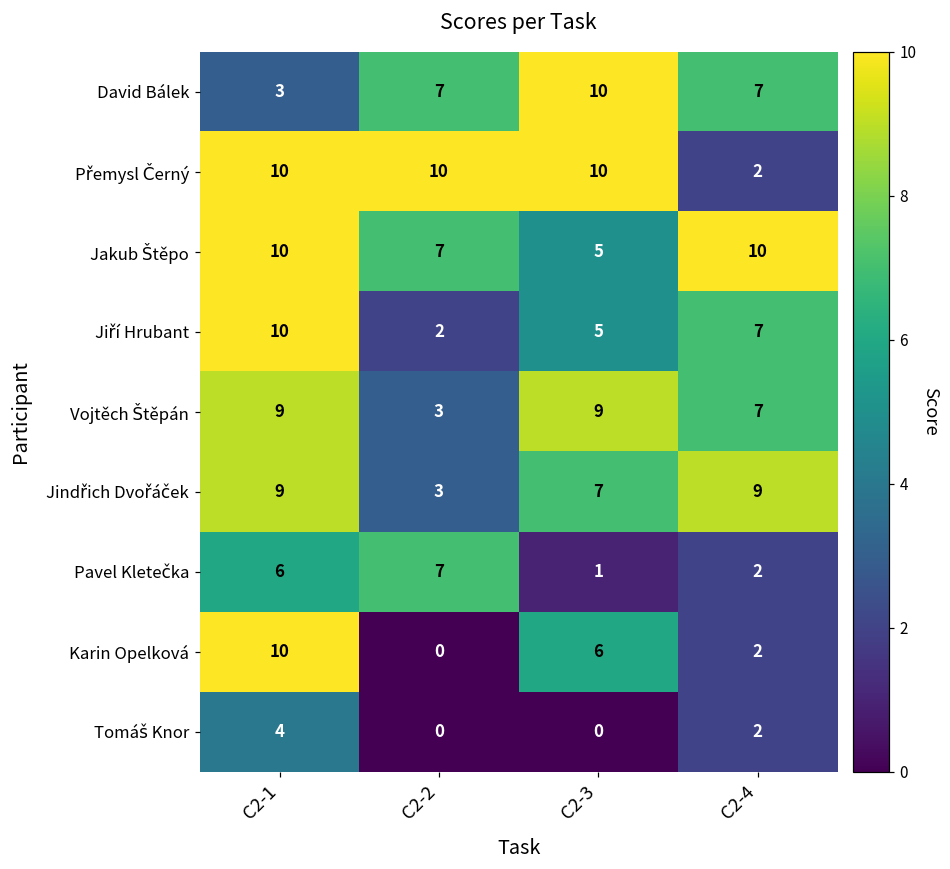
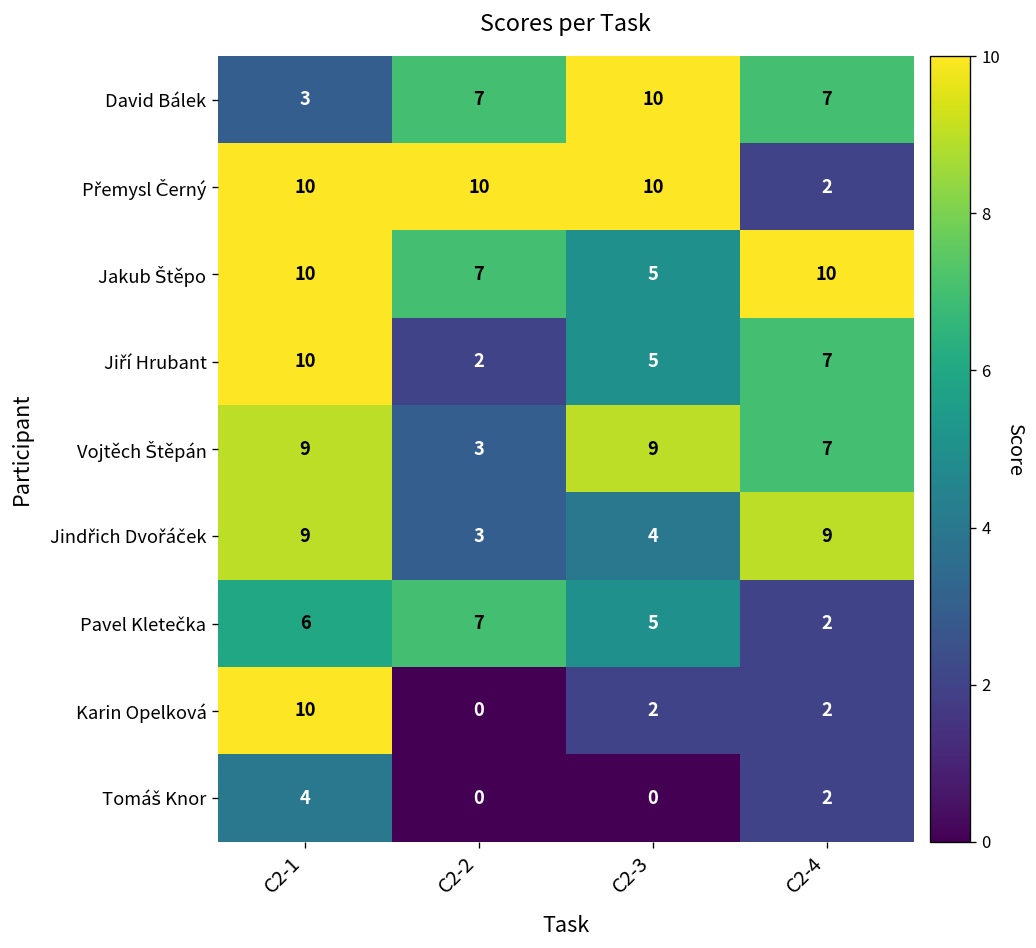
  {
    "David Bálek": {
      "C2-1": 3,
      "C2-2": 7,
      "C2-3": 10,
      "C2-4": 7
    },
    "Přemysl Černý": {
      "C2-1": 10,
      "C2-2": 10,
      "C2-3": 10,
      "C2-4": 2
    },
    "Jakub Štěpo": {
      "C2-1": 10,
      "C2-2": 7,
      "C2-3": 5,
      "C2-4": 10
    },
    "Jiří Hrubant": {
      "C2-1": 10,
      "C2-2": 2,
      "C2-3": 5,
      "C2-4": 7
    },
    "Vojtěch Štěpán": {
      "C2-1": 9,
      "C2-2": 3,
      "C2-3": 9,
      "C2-4": 7
    },
    "Jindřich Dvořáček": {
      "C2-1": 9,
      "C2-2": 3,
-     "C2-3": 7,
+     "C2-3": 4,
      "C2-4": 9
    },
    "Pavel Kletečka": {
      "C2-1": 6,
      "C2-2": 7,
-     "C2-3": 1,
+     "C2-3": 5,
      "C2-4": 2
    },
    "Karin Opelková": {
      "C2-1": 10,
      "C2-2": 0,
-     "C2-3": 6,
+     "C2-3": 2,
      "C2-4": 2
    },
    "Tomáš Knor": {
      "C2-1": 4,
      "C2-2": 0,
      "C2-3": 0,
      "C2-4": 2
    }
  }
